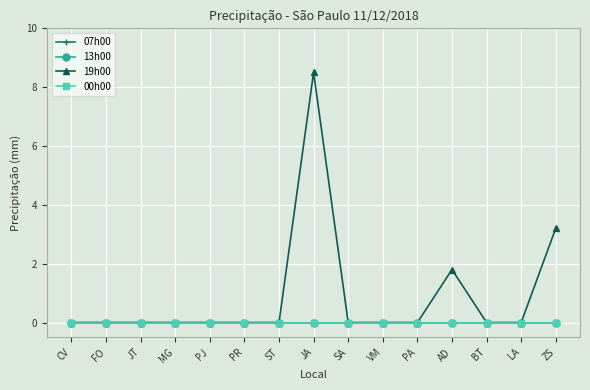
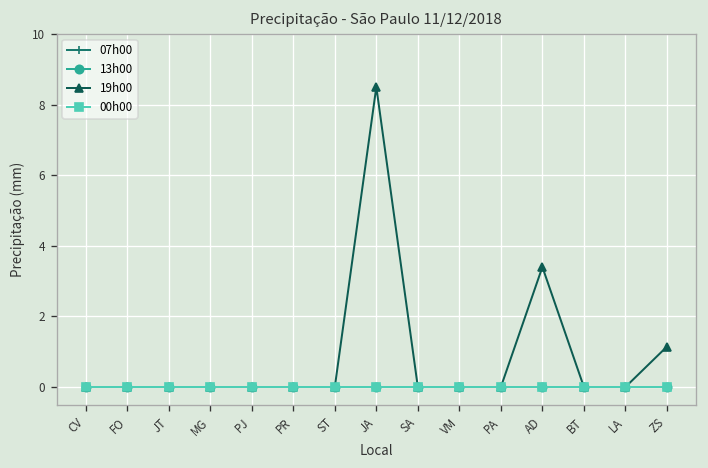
  {
    "00h00": {
      "JA": 0.0,
      "AD": 0.0,
      "ZS": 0.0
    },
    "19h00": {
      "JA": 8.5,
-     "AD": 1.8,
-     "ZS": 3.2
+     "AD": 3.4,
+     "ZS": 1.1
    }
  }
